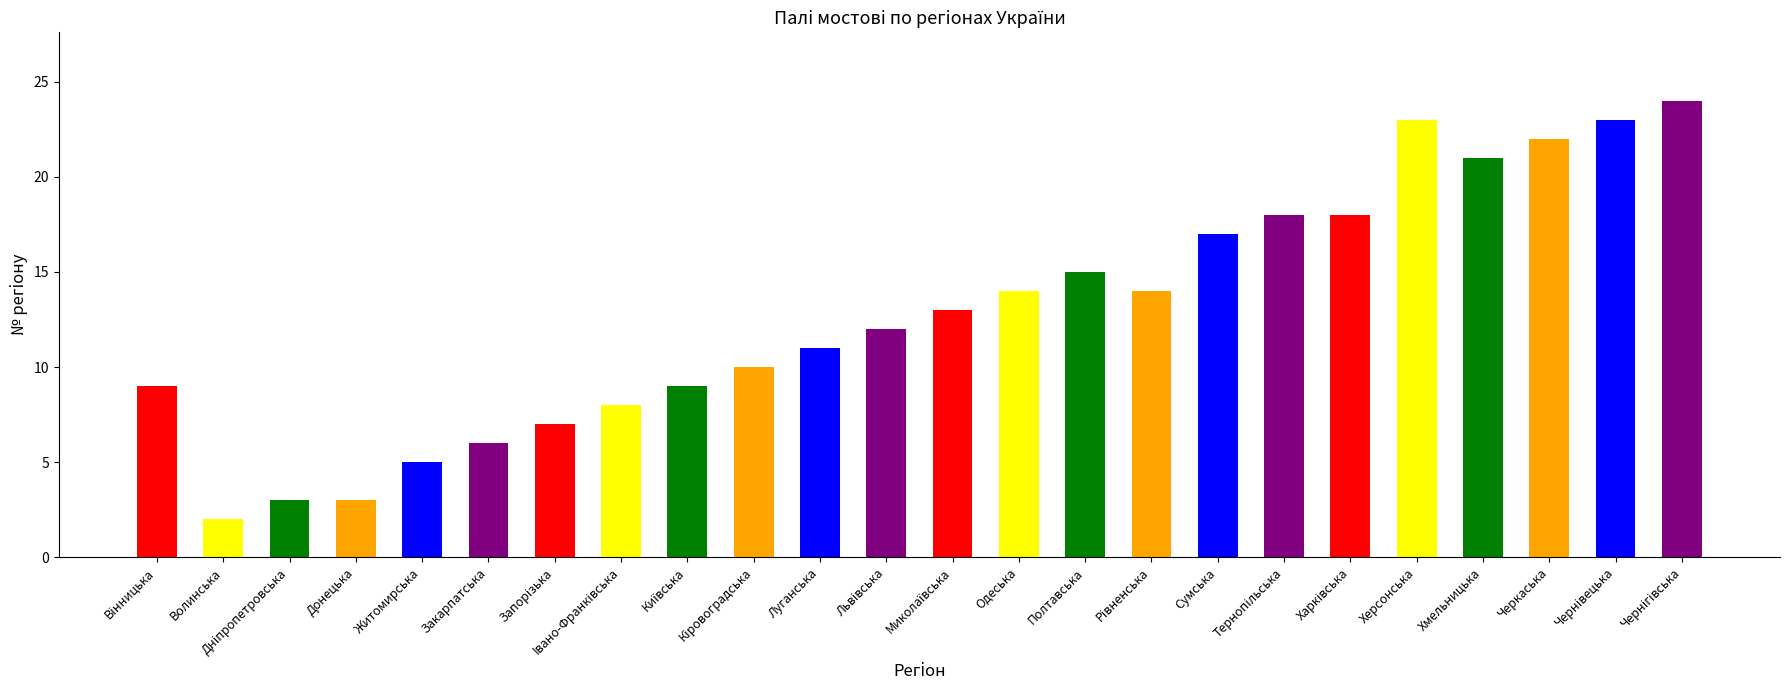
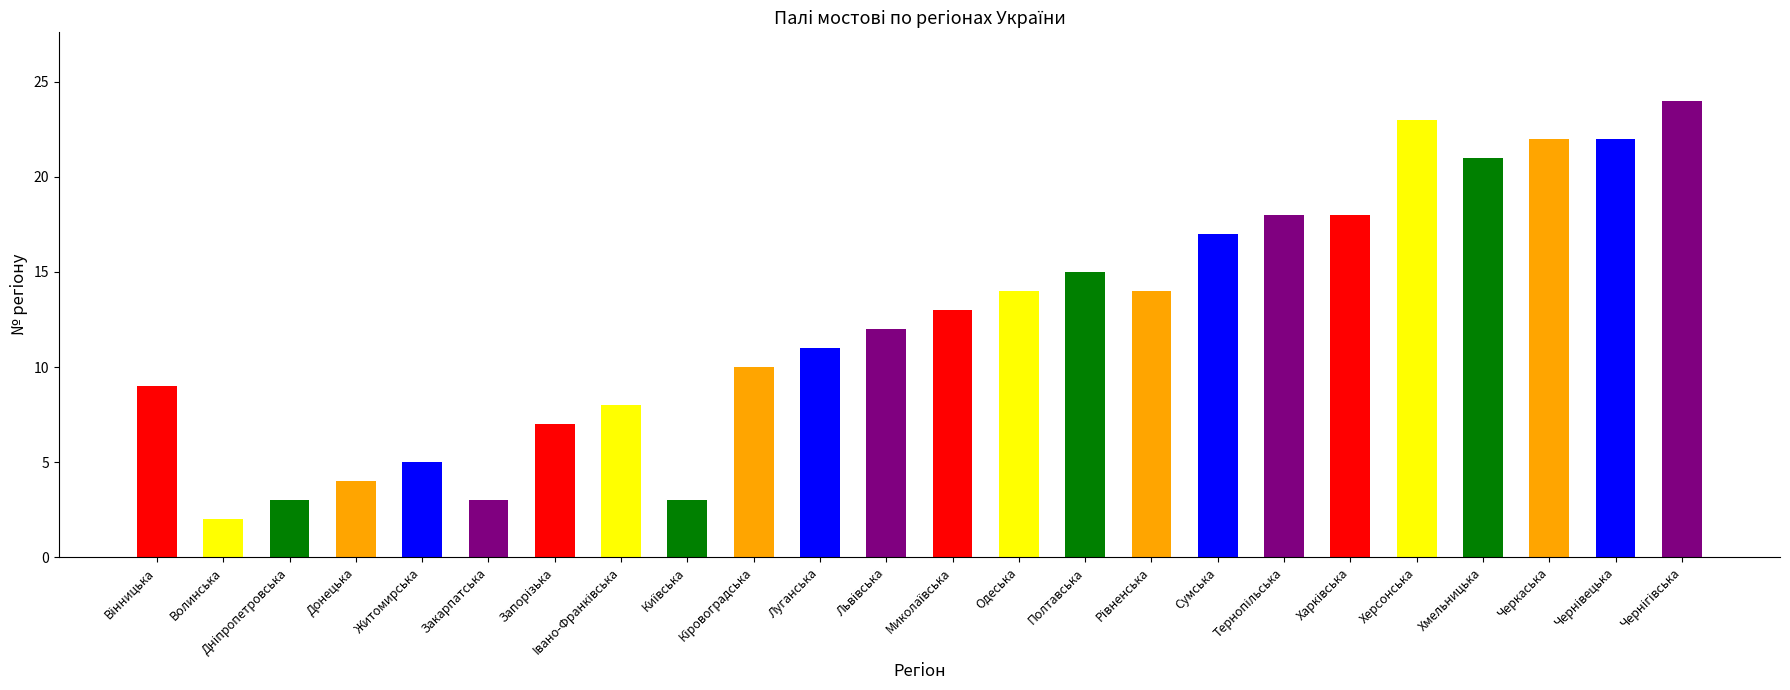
  {
    "Вінницька": 9,
    "Волинська": 2,
    "Дніпропетровська": 3,
-   "Донецька": 3,
+   "Донецька": 4,
    "Житомирська": 5,
-   "Закарпатська": 6,
+   "Закарпатська": 3,
    "Запорізька": 7,
    "Івано-Франківська": 8,
-   "Київська": 9,
+   "Київська": 3,
    "Кіровоградська": 10,
    "Луганська": 11,
    "Львівська": 12,
    "Миколаївська": 13,
    "Одеська": 14,
    "Полтавська": 15,
    "Рівненська": 14,
    "Сумська": 17,
    "Тернопільська": 18,
    "Харківська": 18,
    "Херсонська": 23,
    "Хмельницька": 21,
    "Черкаська": 22,
-   "Чернівецька": 23,
+   "Чернівецька": 22,
    "Чернігівська": 24
  }
